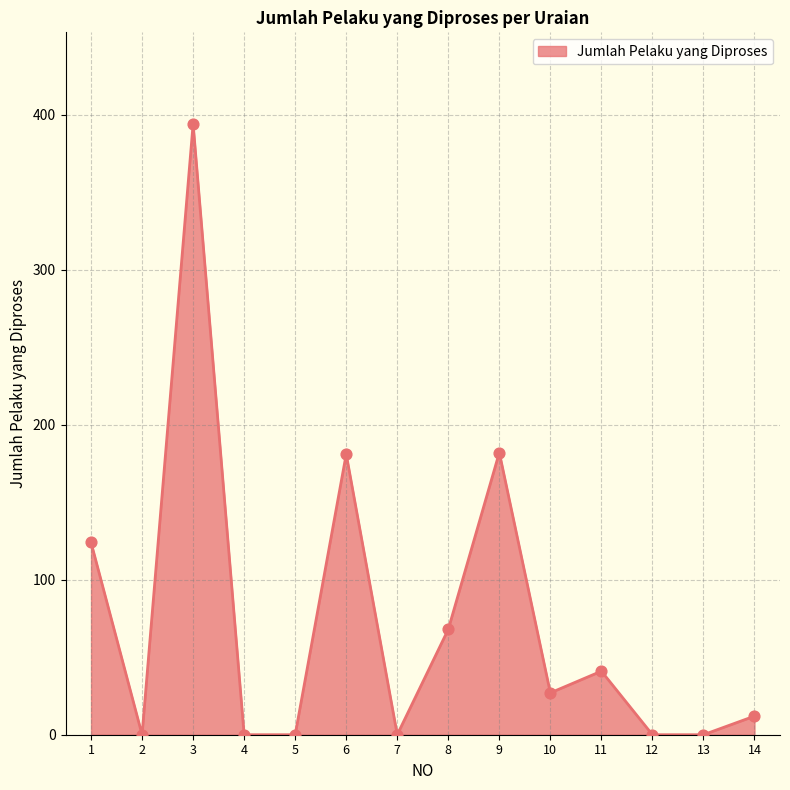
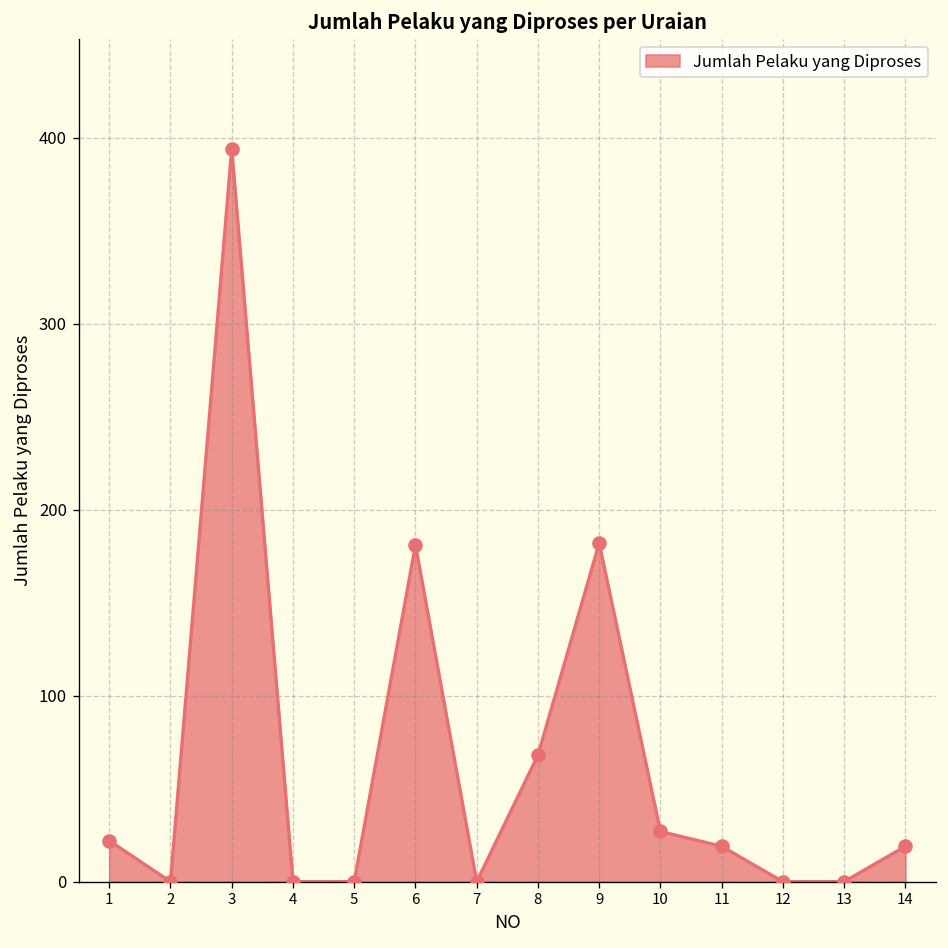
  {
-   "1": 124,
+   "1": 22,
    "2": 0,
    "3": 394,
    "4": 0,
    "5": 0,
    "6": 181,
    "7": 0,
    "8": 68,
    "9": 182,
    "10": 27,
-   "11": 41,
+   "11": 19,
    "12": 0,
    "13": 0,
-   "14": 12
+   "14": 19
  }
